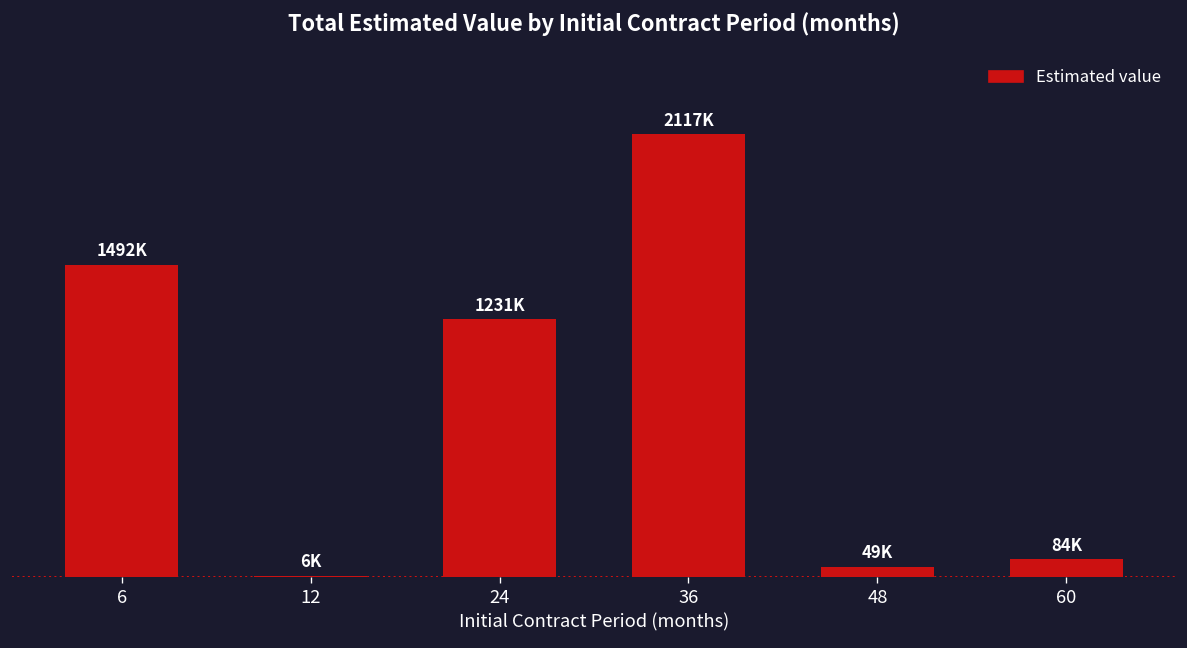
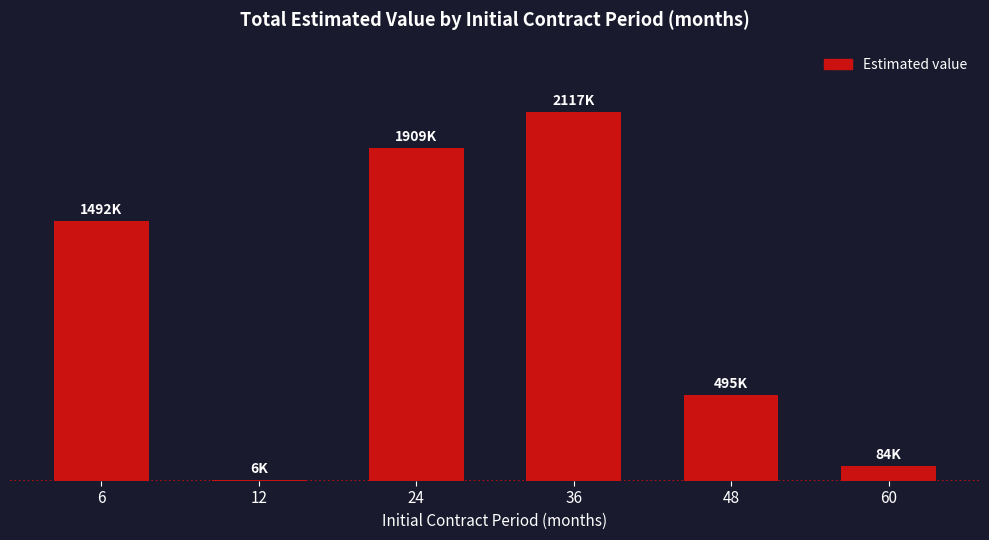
  {
    "6": "1492K",
    "12": "6K",
-   "24": "1231K",
+   "24": "1909K",
    "36": "2117K",
-   "48": "49K",
+   "48": "495K",
    "60": "84K"
  }
